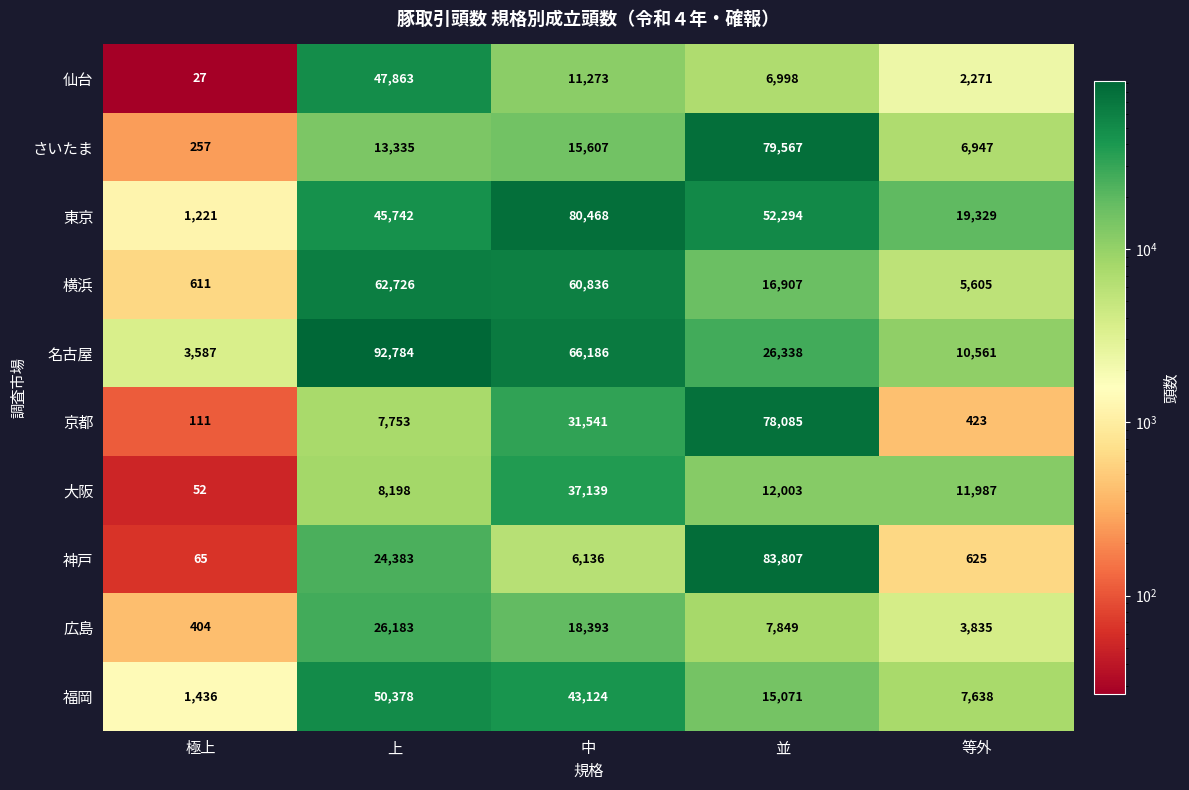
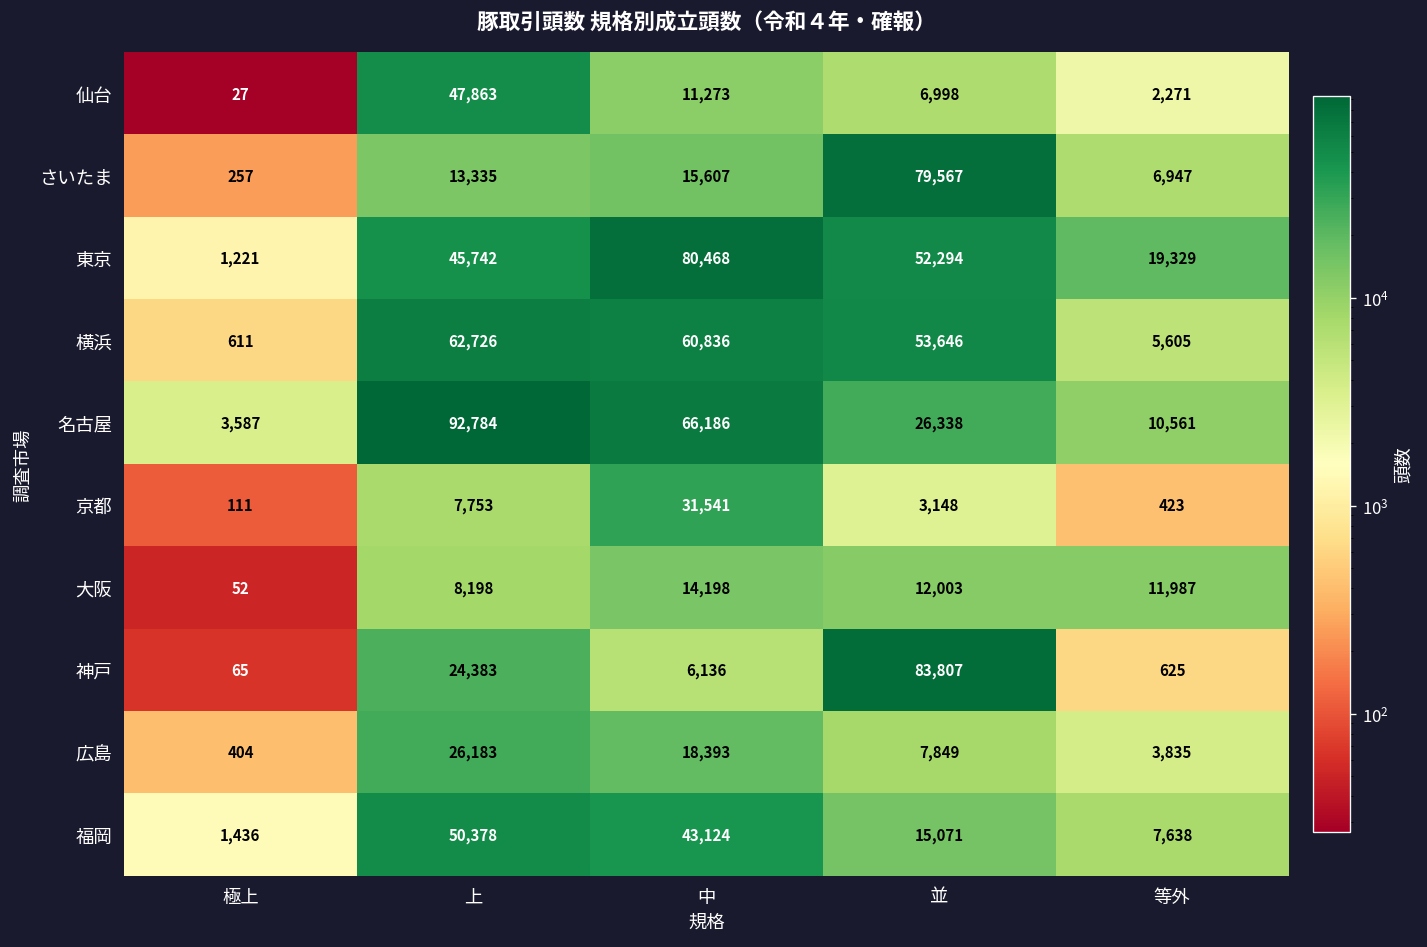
  {
    "仙台": {
      "極上": "27",
      "上": "47,863",
      "中": "11,273",
      "並": "6,998",
      "等外": "2,271"
    },
    "さいたま": {
      "極上": "257",
      "上": "13,335",
      "中": "15,607",
      "並": "79,567",
      "等外": "6,947"
    },
    "東京": {
      "極上": "1,221",
      "上": "45,742",
      "中": "80,468",
      "並": "52,294",
      "等外": "19,329"
    },
    "横浜": {
      "極上": "611",
      "上": "62,726",
      "中": "60,836",
-     "並": "16,907",
+     "並": "53,646",
      "等外": "5,605"
    },
    "名古屋": {
      "極上": "3,587",
      "上": "92,784",
      "中": "66,186",
      "並": "26,338",
      "等外": "10,561"
    },
    "京都": {
      "極上": "111",
      "上": "7,753",
      "中": "31,541",
-     "並": "78,085",
+     "並": "3,148",
      "等外": "423"
    },
    "大阪": {
      "極上": "52",
      "上": "8,198",
-     "中": "37,139",
+     "中": "14,198",
      "並": "12,003",
      "等外": "11,987"
    },
    "神戸": {
      "極上": "65",
      "上": "24,383",
      "中": "6,136",
      "並": "83,807",
      "等外": "625"
    },
    "広島": {
      "極上": "404",
      "上": "26,183",
      "中": "18,393",
      "並": "7,849",
      "等外": "3,835"
    },
    "福岡": {
      "極上": "1,436",
      "上": "50,378",
      "中": "43,124",
      "並": "15,071",
      "等外": "7,638"
    }
  }
